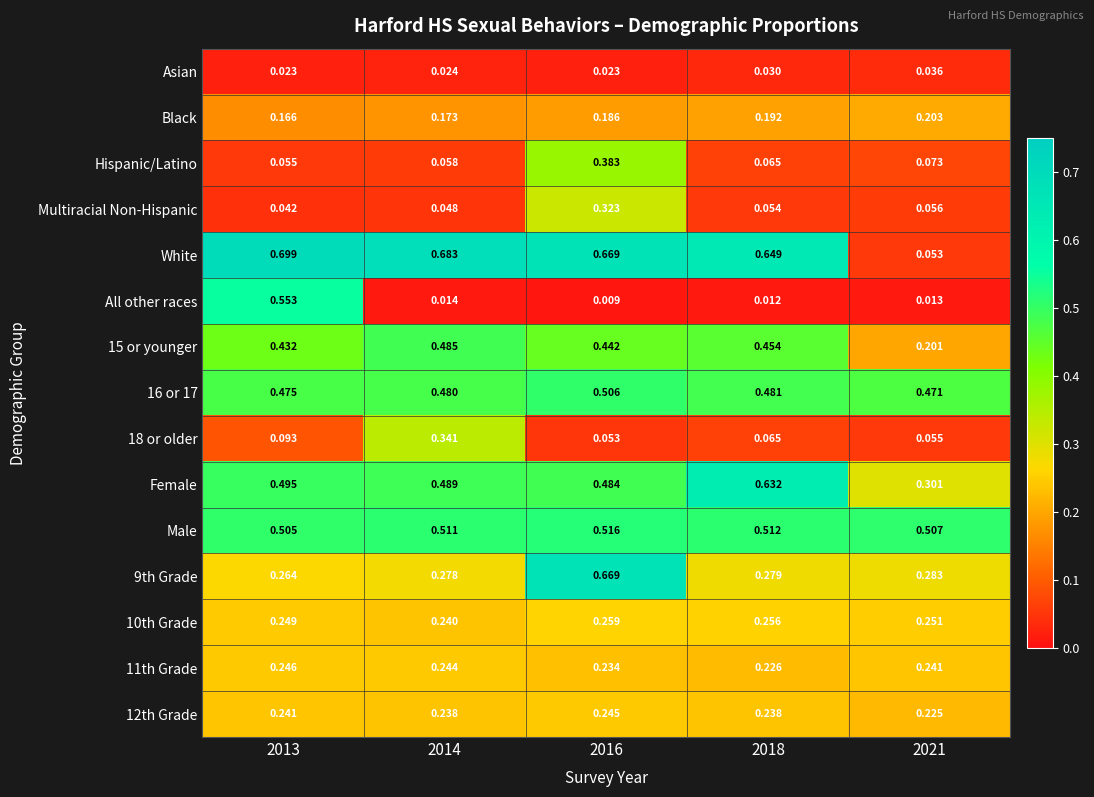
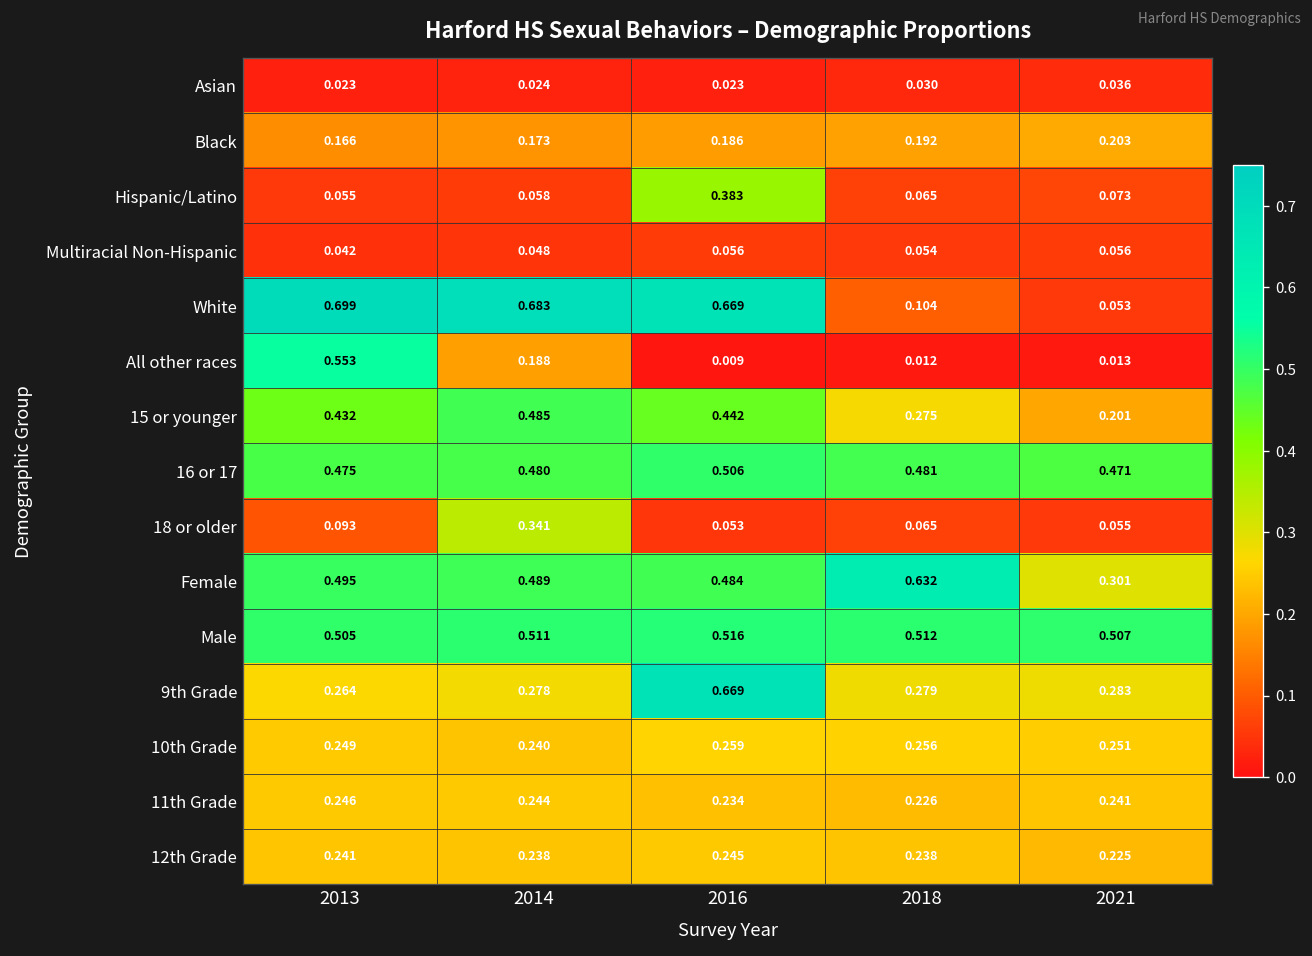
  {
    "Asian": {
      "2013": 0.023,
      "2014": 0.024,
      "2016": 0.023,
      "2018": 0.030,
      "2021": 0.036
    },
    "Black": {
      "2013": 0.166,
      "2014": 0.173,
      "2016": 0.186,
      "2018": 0.192,
      "2021": 0.203
    },
    "Hispanic/Latino": {
      "2013": 0.055,
      "2014": 0.058,
      "2016": 0.383,
      "2018": 0.065,
      "2021": 0.073
    },
    "Multiracial Non-Hispanic": {
      "2013": 0.042,
      "2014": 0.048,
-     "2016": 0.323,
+     "2016": 0.056,
      "2018": 0.054,
      "2021": 0.056
    },
    "White": {
      "2013": 0.699,
      "2014": 0.683,
      "2016": 0.669,
-     "2018": 0.649,
+     "2018": 0.104,
      "2021": 0.053
    },
    "All other races": {
      "2013": 0.553,
-     "2014": 0.014,
+     "2014": 0.188,
      "2016": 0.009,
      "2018": 0.012,
      "2021": 0.013
    },
    "15 or younger": {
      "2013": 0.432,
      "2014": 0.485,
      "2016": 0.442,
-     "2018": 0.454,
+     "2018": 0.275,
      "2021": 0.201
    },
    "16 or 17": {
      "2013": 0.475,
      "2014": 0.480,
      "2016": 0.506,
      "2018": 0.481,
      "2021": 0.471
    },
    "18 or older": {
      "2013": 0.093,
      "2014": 0.341,
      "2016": 0.053,
      "2018": 0.065,
      "2021": 0.055
    },
    "Female": {
      "2013": 0.495,
      "2014": 0.489,
      "2016": 0.484,
      "2018": 0.632,
      "2021": 0.301
    },
    "Male": {
      "2013": 0.505,
      "2014": 0.511,
      "2016": 0.516,
      "2018": 0.512,
      "2021": 0.507
    },
    "9th Grade": {
      "2013": 0.264,
      "2014": 0.278,
      "2016": 0.669,
      "2018": 0.279,
      "2021": 0.283
    },
    "10th Grade": {
      "2013": 0.249,
      "2014": 0.240,
      "2016": 0.259,
      "2018": 0.256,
      "2021": 0.251
    },
    "11th Grade": {
      "2013": 0.246,
      "2014": 0.244,
      "2016": 0.234,
      "2018": 0.226,
      "2021": 0.241
    },
    "12th Grade": {
      "2013": 0.241,
      "2014": 0.238,
      "2016": 0.245,
      "2018": 0.238,
      "2021": 0.225
    }
  }
